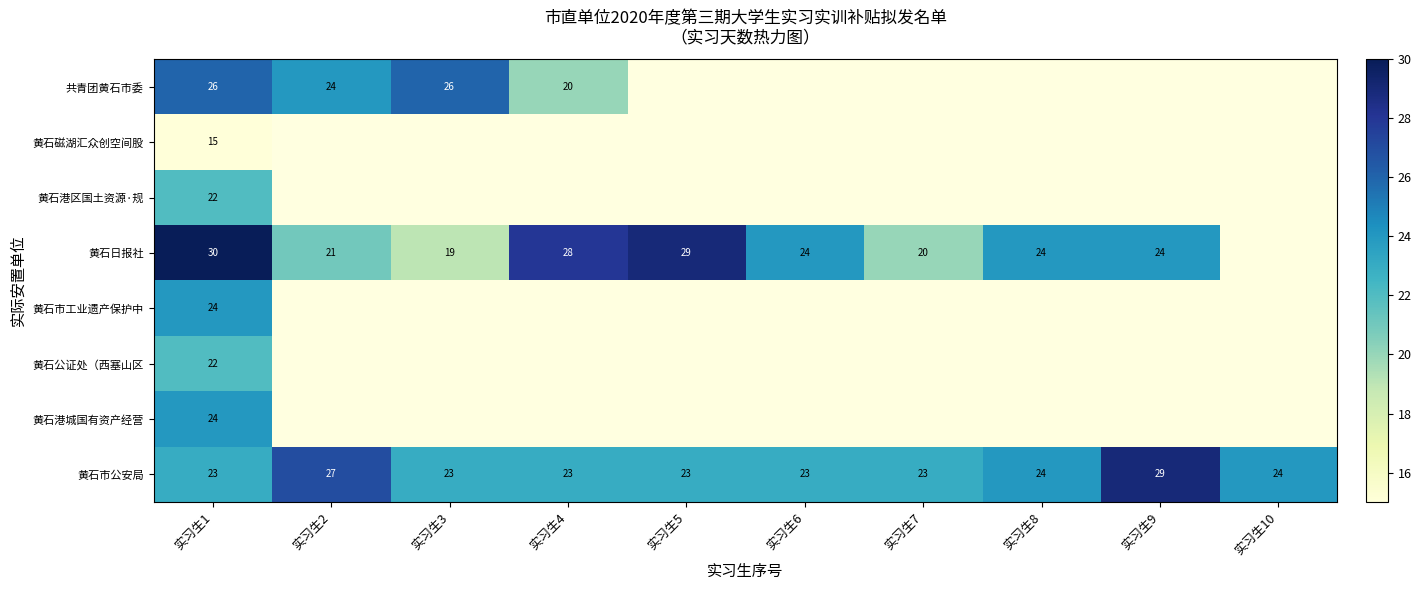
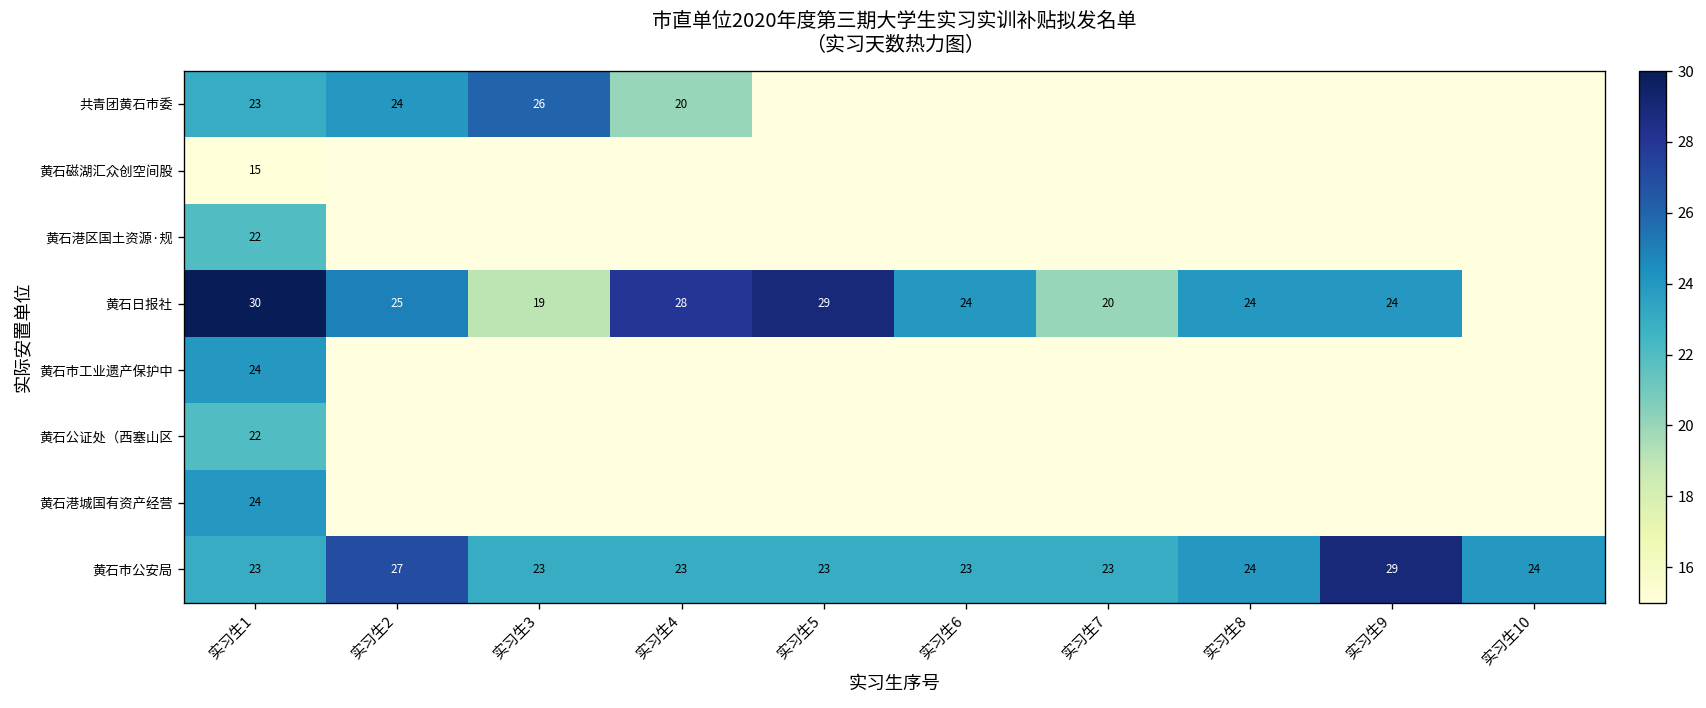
  {
    "共青团黄石市委": {
-     "实习生1": 26,
+     "实习生1": 23,
      "实习生2": 24,
      "实习生3": 26,
      "实习生4": 20
    },
    "黄石磁湖汇众创空间股": {
      "实习生1": 15
    },
    "黄石港区国土资源·规": {
      "实习生1": 22
    },
    "黄石日报社": {
      "实习生1": 30,
-     "实习生2": 21,
+     "实习生2": 25,
      "实习生3": 19,
      "实习生4": 28,
      "实习生5": 29,
      "实习生6": 24,
      "实习生7": 20,
      "实习生8": 24,
      "实习生9": 24
    },
    "黄石市工业遗产保护中": {
      "实习生1": 24
    },
    "黄石公证处（西塞山区": {
      "实习生1": 22
    },
    "黄石港城国有资产经营": {
      "实习生1": 24
    },
    "黄石市公安局": {
      "实习生1": 23,
      "实习生2": 27,
      "实习生3": 23,
      "实习生4": 23,
      "实习生5": 23,
      "实习生6": 23,
      "实习生7": 23,
      "实习生8": 24,
      "实习生9": 29,
      "实习生10": 24
    }
  }
